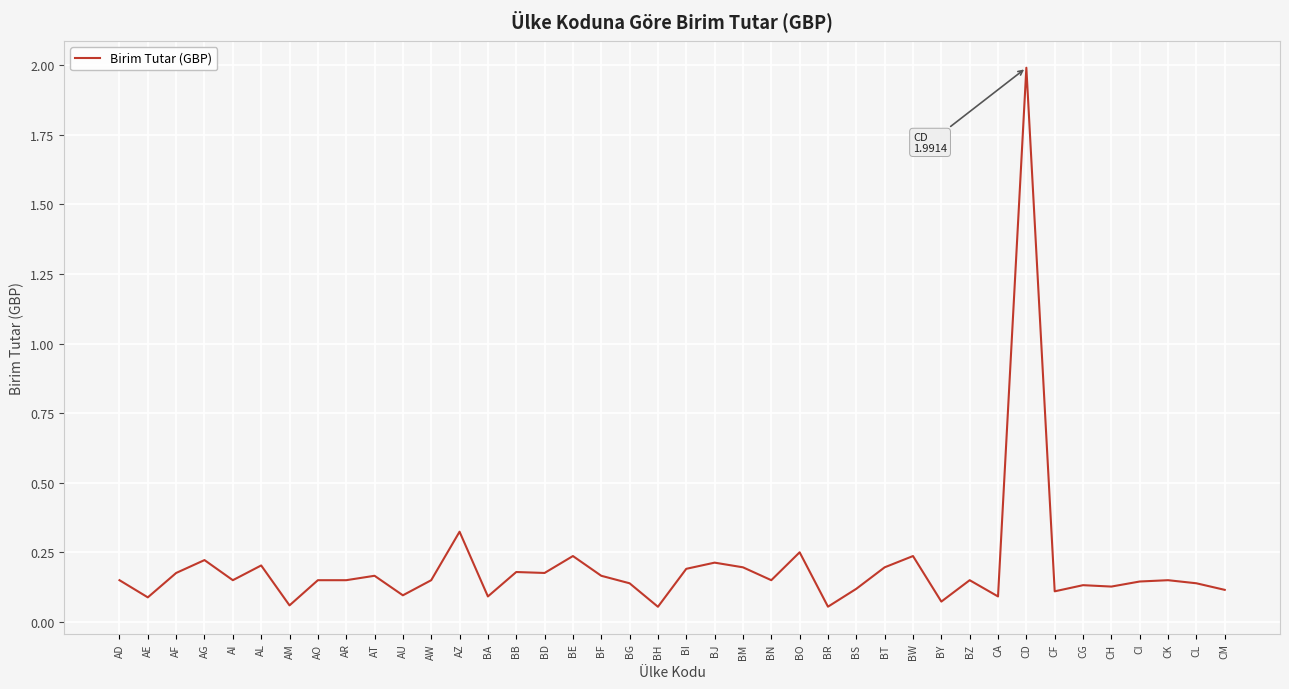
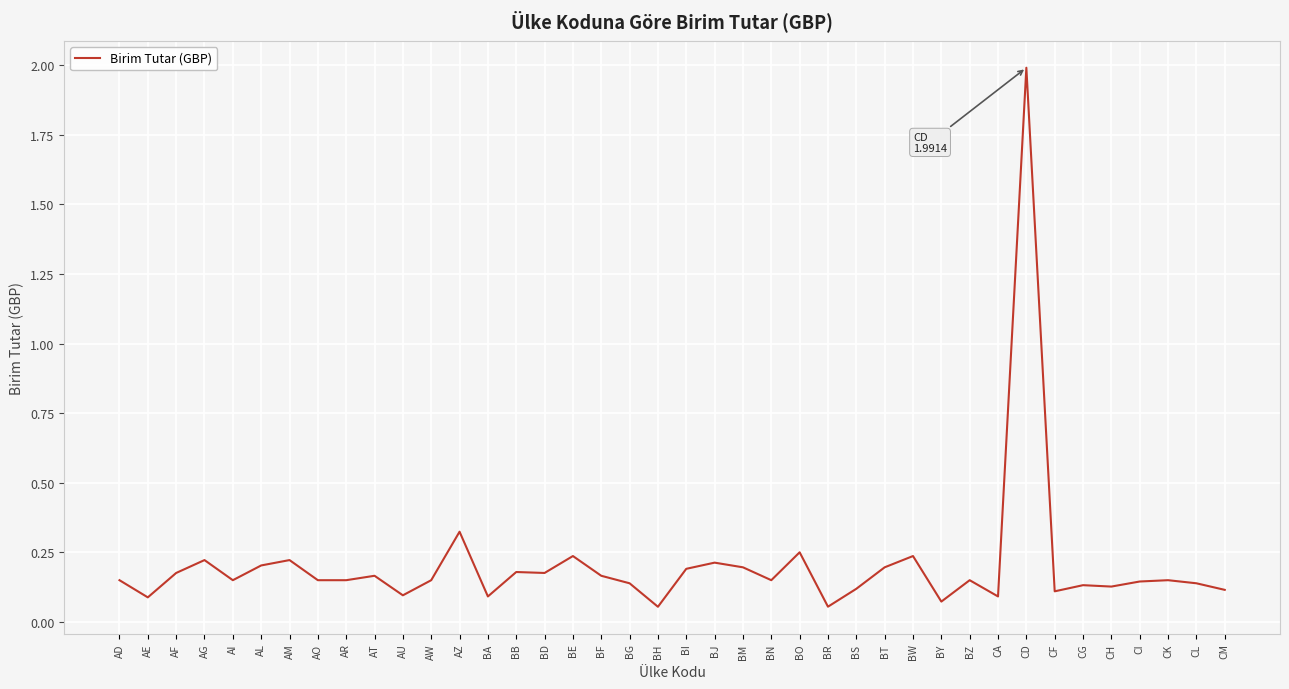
  {
    "AD": 0.15,
    "AE": 0.09,
    "AF": 0.18,
    "AG": 0.22,
    "AI": 0.15,
    "AL": 0.20,
-   "AM": 0.06,
+   "AM": 0.22,
    "AO": 0.15,
    "AR": 0.15,
    "AT": 0.17,
    "AU": 0.10,
    "AW": 0.15,
    "AZ": 0.32,
    "BA": 0.09,
    "BB": 0.18,
    "BD": 0.18,
    "BE": 0.24,
    "BF": 0.17,
    "BG": 0.14,
    "BH": 0.05,
    "BI": 0.19,
    "BJ": 0.21,
    "BM": 0.20,
    "BN": 0.15,
    "BO": 0.25,
    "BR": 0.05,
    "BS": 0.12,
    "BT": 0.20,
    "BW": 0.24,
    "BY": 0.07,
    "BZ": 0.15,
    "CA": 0.09,
    "CF": 0.11,
    "CG": 0.13,
    "CH": 0.13,
    "CI": 0.14,
    "CK": 0.15,
    "CL": 0.14,
    "CM": 0.11
  }
